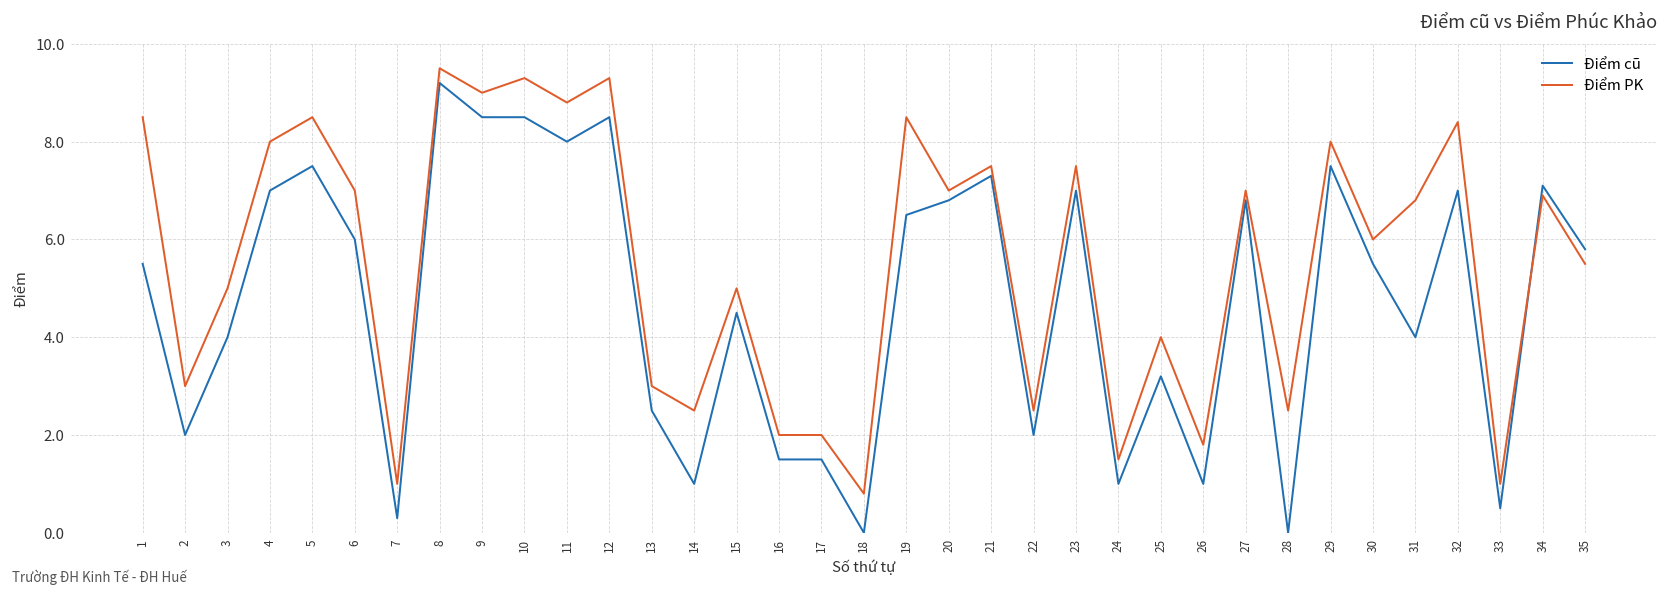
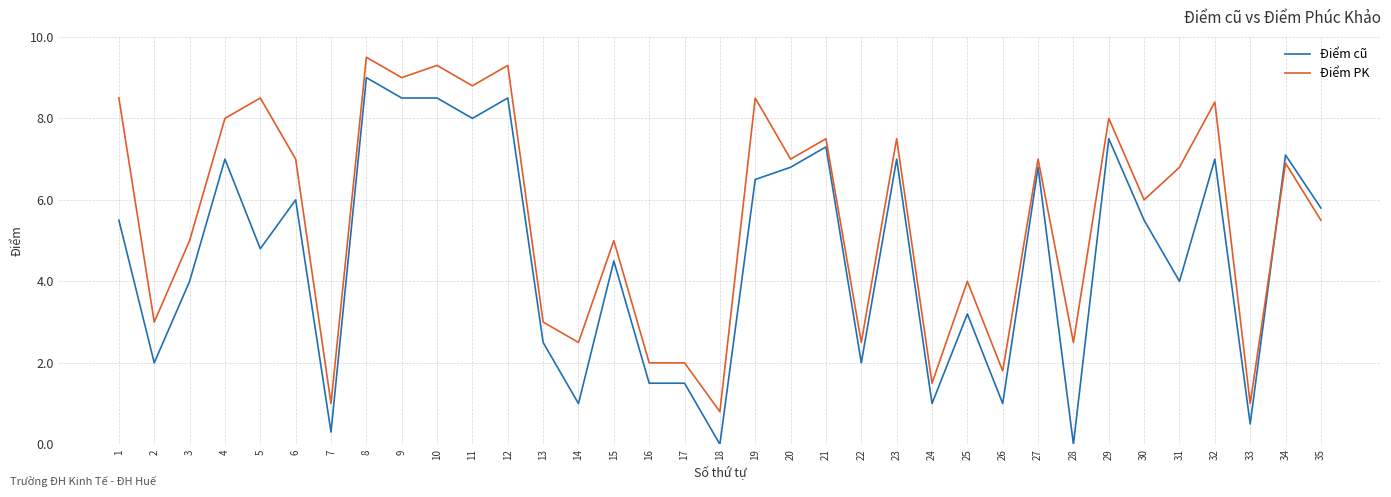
  {
    "Điểm cũ": {
      "1": 5.5,
      "2": 2.0,
      "3": 4.0,
      "4": 7.0,
-     "5": 7.5,
+     "5": 4.8,
      "6": 6.0,
      "7": 0.3,
-     "8": 9.2,
+     "8": 9.0,
      "9": 8.5,
      "10": 8.5,
      "11": 8.0,
      "12": 8.5,
      "13": 2.5,
      "14": 1.0,
      "15": 4.5,
      "16": 1.5,
      "17": 1.5,
      "18": 0.0,
      "19": 6.5,
      "20": 6.8,
      "21": 7.3,
      "22": 2.0,
      "23": 7.0,
      "24": 1.0,
      "25": 3.2,
      "26": 1.0,
      "27": 6.8,
      "28": 0.0,
      "29": 7.5,
      "30": 5.5,
      "31": 4.0,
      "32": 7.0,
      "33": 0.5,
      "34": 7.1,
      "35": 5.8
    },
    "Điểm PK": {
      "1": 8.5,
      "2": 3.0,
      "3": 5.0,
      "4": 8.0,
      "5": 8.5,
      "6": 7.0,
      "7": 1.0,
      "8": 9.5,
      "9": 9.0,
      "10": 9.3,
      "11": 8.8,
      "12": 9.3,
      "13": 3.0,
      "14": 2.5,
      "15": 5.0,
      "16": 2.0,
      "17": 2.0,
      "18": 0.8,
      "19": 8.5,
      "20": 7.0,
      "21": 7.5,
      "22": 2.5,
      "23": 7.5,
      "24": 1.5,
      "25": 4.0,
      "26": 1.8,
      "27": 7.0,
      "28": 2.5,
      "29": 8.0,
      "30": 6.0,
      "31": 6.8,
      "32": 8.4,
      "33": 1.0,
      "34": 6.9,
      "35": 5.5
    }
  }
